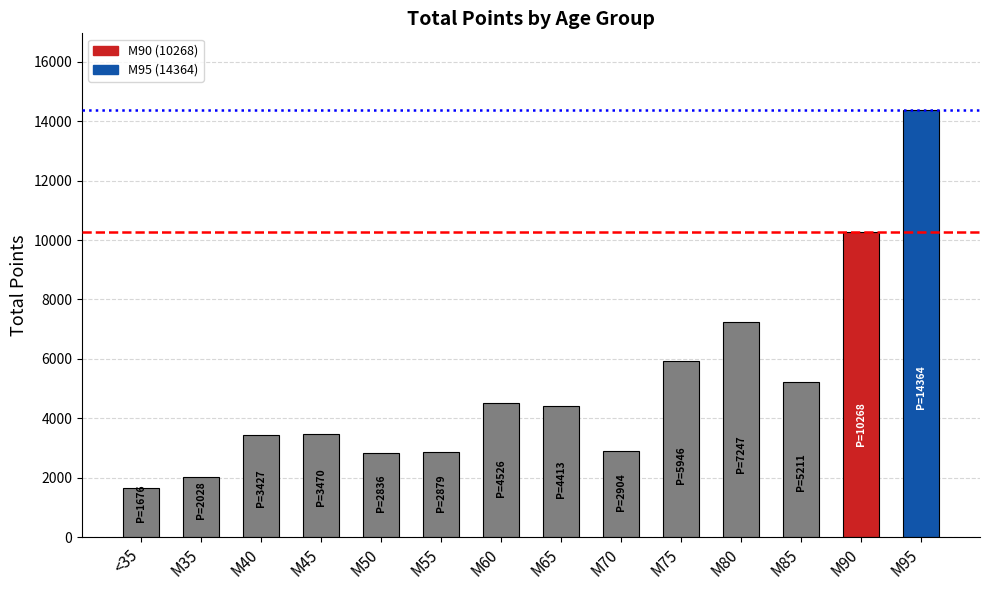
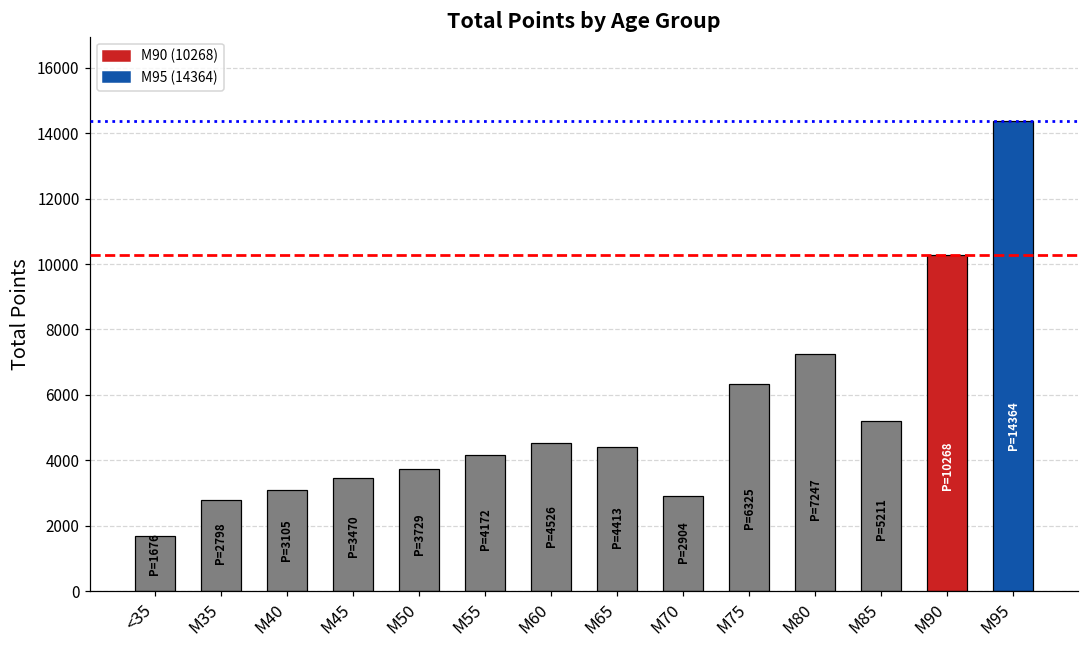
  {
    "<35": 1676,
-   "M35": 2028,
-   "M40": 3427,
+   "M35": 2798,
+   "M40": 3105,
    "M45": 3470,
-   "M50": 2836,
-   "M55": 2879,
+   "M50": 3729,
+   "M55": 4172,
    "M60": 4526,
    "M65": 4413,
    "M70": 2904,
-   "M75": 5946,
+   "M75": 6325,
    "M80": 7247,
    "M85": 5211,
    "M90": 10268,
    "M95": 14364
  }
